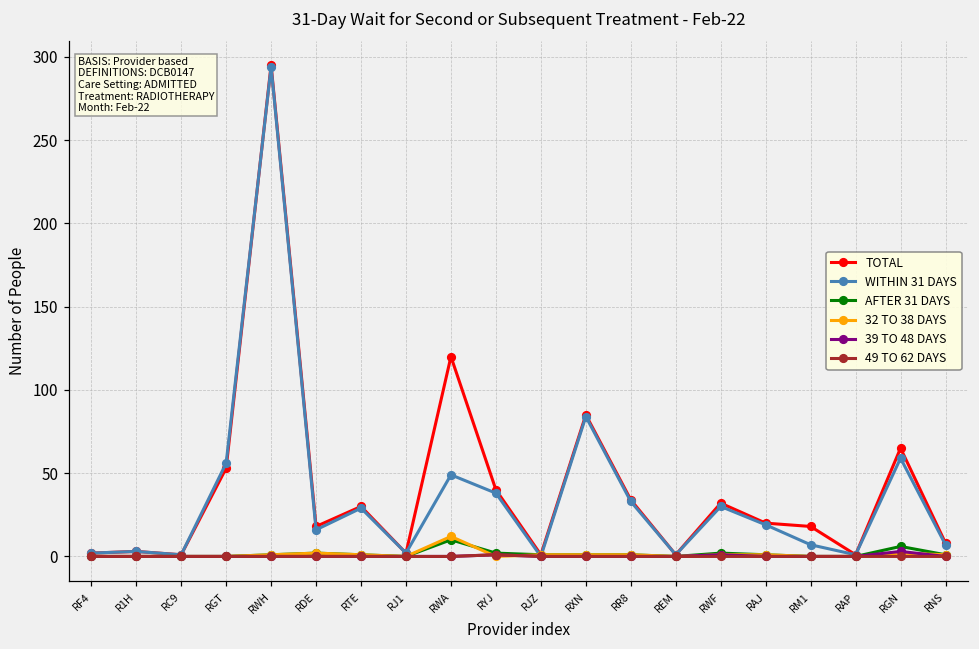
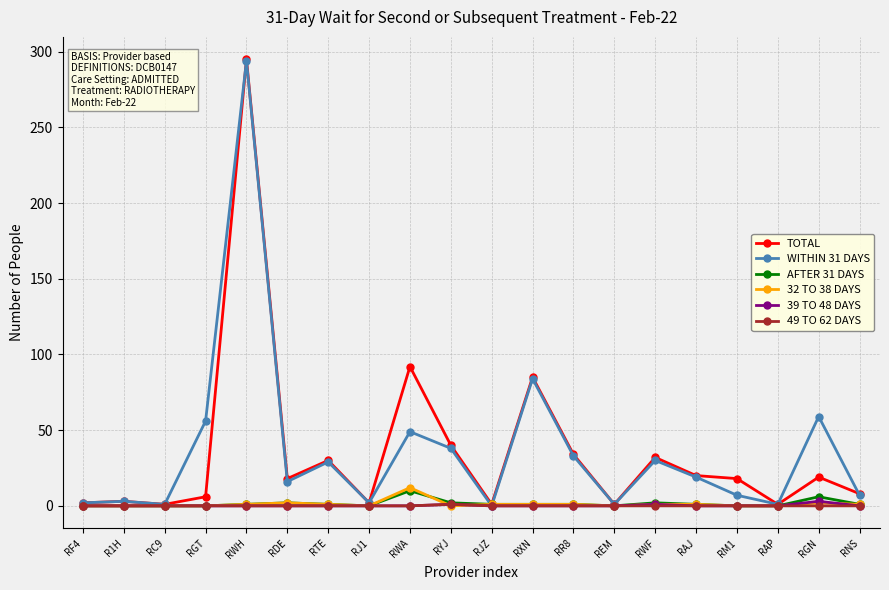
  {
    "TOTAL": {
-     "RGT": 53,
+     "RGT": 6,
      "RDE": 18,
-     "RWA": 120,
+     "RWA": 92,
      "RYJ": 40,
      "RWF": 32,
      "RM1": 18,
-     "RGN": 65
+     "RGN": 19
    },
    "WITHIN 31 DAYS": {
      "RGT": 56,
      "RDE": 16,
      "RWA": 49,
      "RYJ": 38,
      "RWF": 30,
      "RM1": 7,
      "RGN": 59
    },
    "AFTER 31 DAYS": {
      "RWA": 10,
      "RGN": 6
    },
    "32 TO 38 DAYS": {
      "RWA": 12
    },
    "49 TO 62 DAYS": {
      "RGN": 0
    }
  }
